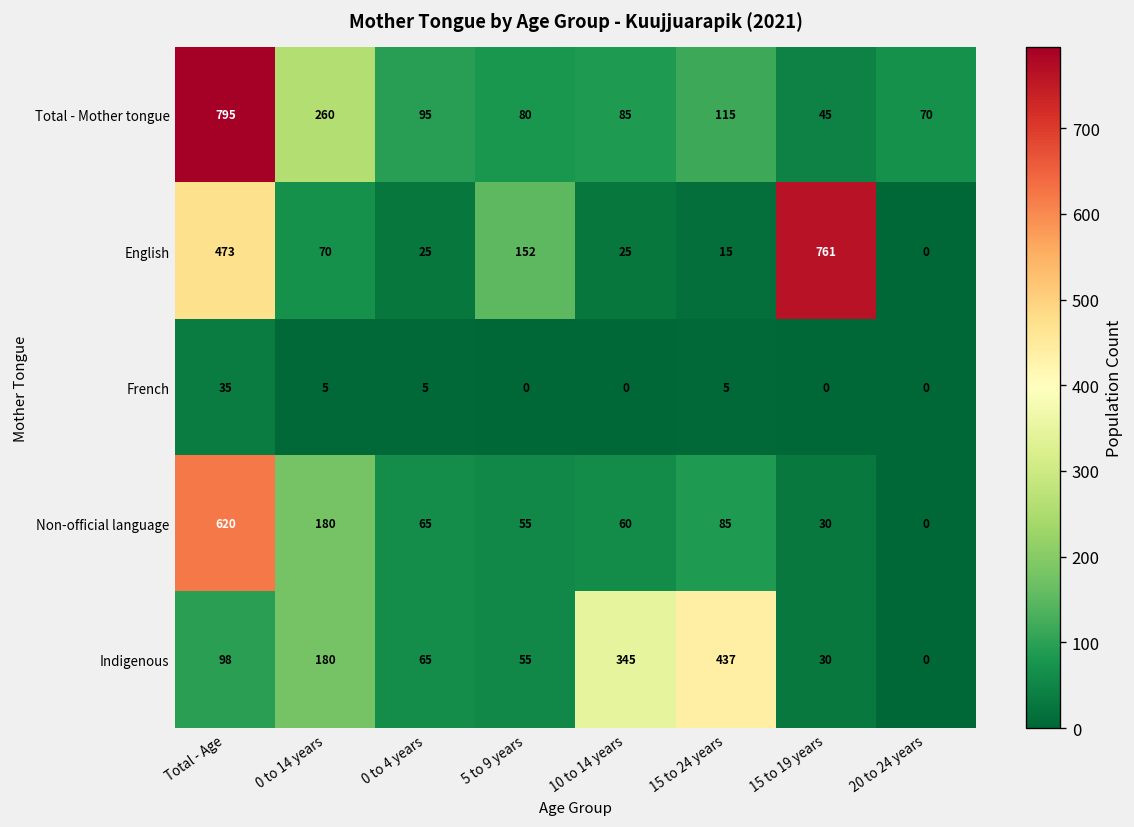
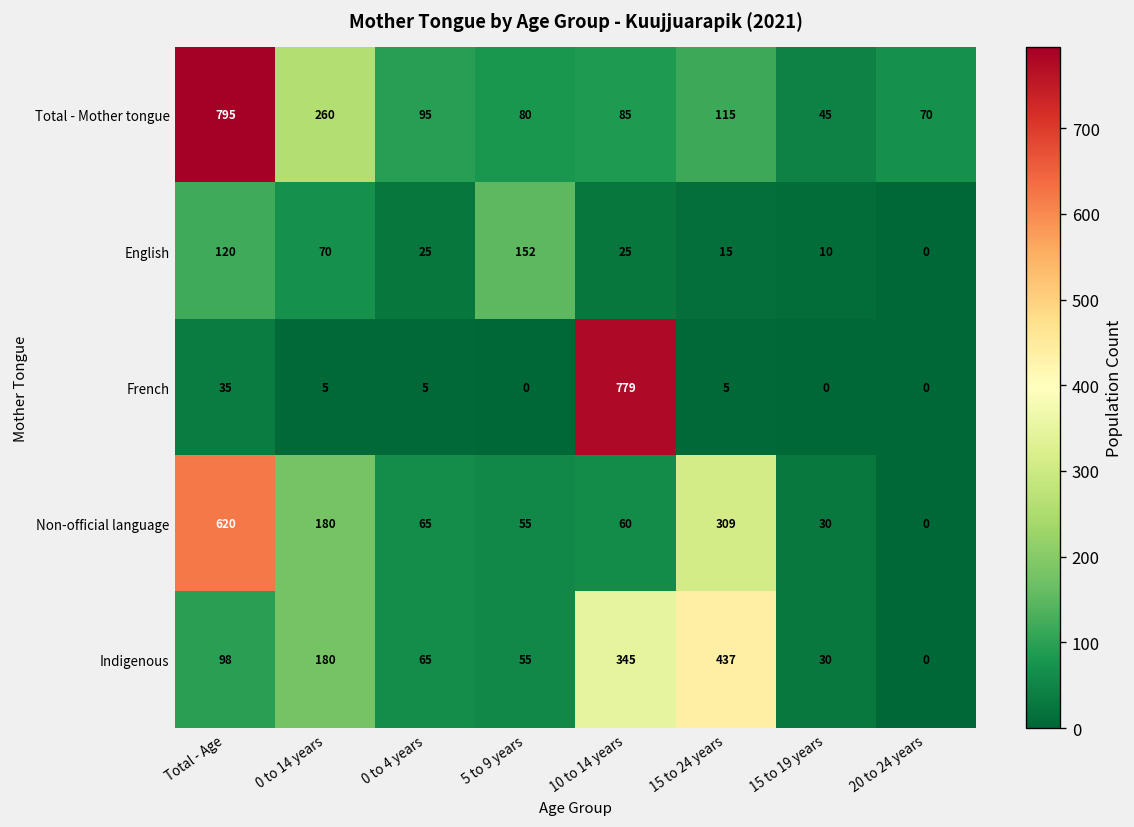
  {
    "Total - Mother tongue": {
      "Total - Age": 795,
      "0 to 14 years": 260,
      "0 to 4 years": 95,
      "5 to 9 years": 80,
      "10 to 14 years": 85,
      "15 to 24 years": 115,
      "15 to 19 years": 45,
      "20 to 24 years": 70
    },
    "English": {
-     "Total - Age": 473,
+     "Total - Age": 120,
      "0 to 14 years": 70,
      "0 to 4 years": 25,
      "5 to 9 years": 152,
      "10 to 14 years": 25,
      "15 to 24 years": 15,
-     "15 to 19 years": 761,
+     "15 to 19 years": 10,
      "20 to 24 years": 0
    },
    "French": {
      "Total - Age": 35,
      "0 to 14 years": 5,
      "0 to 4 years": 5,
      "5 to 9 years": 0,
-     "10 to 14 years": 0,
+     "10 to 14 years": 779,
      "15 to 24 years": 5,
      "15 to 19 years": 0,
      "20 to 24 years": 0
    },
    "Non-official language": {
      "Total - Age": 620,
      "0 to 14 years": 180,
      "0 to 4 years": 65,
      "5 to 9 years": 55,
      "10 to 14 years": 60,
-     "15 to 24 years": 85,
+     "15 to 24 years": 309,
      "15 to 19 years": 30,
      "20 to 24 years": 0
    },
    "Indigenous": {
      "Total - Age": 98,
      "0 to 14 years": 180,
      "0 to 4 years": 65,
      "5 to 9 years": 55,
      "10 to 14 years": 345,
      "15 to 24 years": 437,
      "15 to 19 years": 30,
      "20 to 24 years": 0
    }
  }
